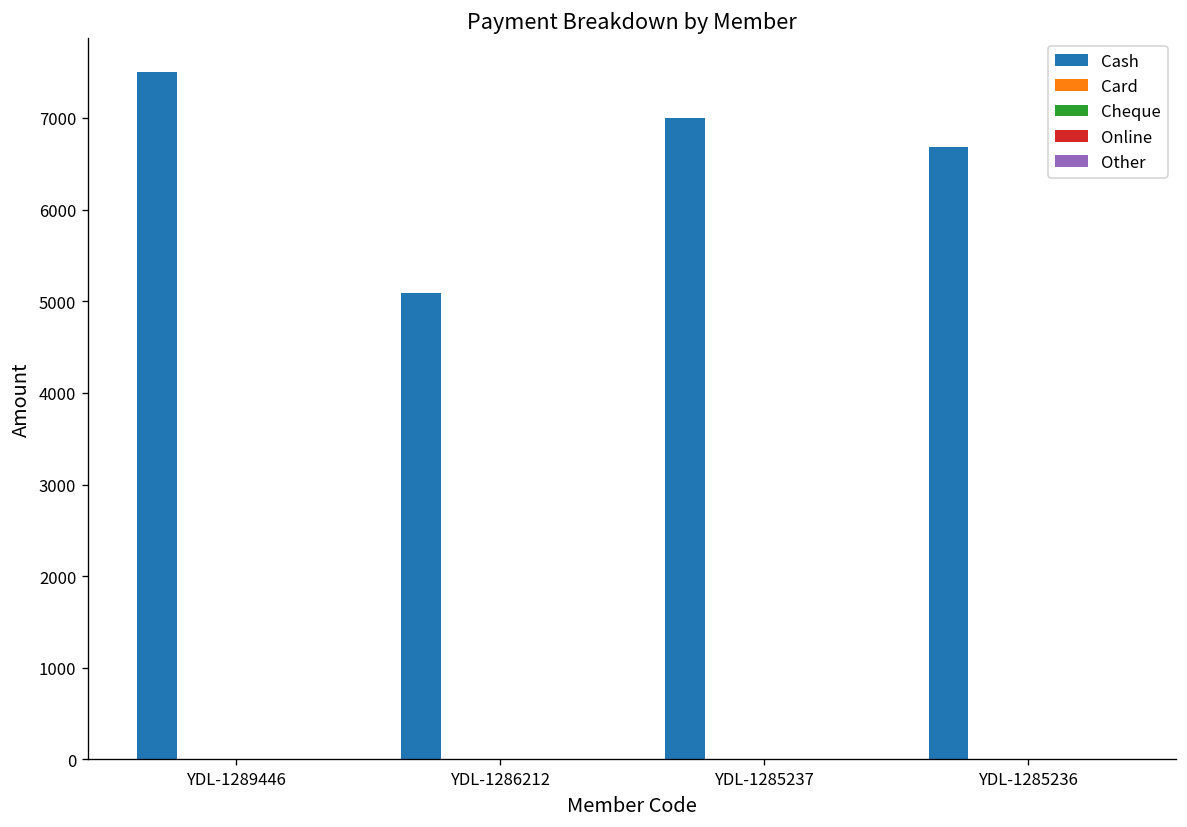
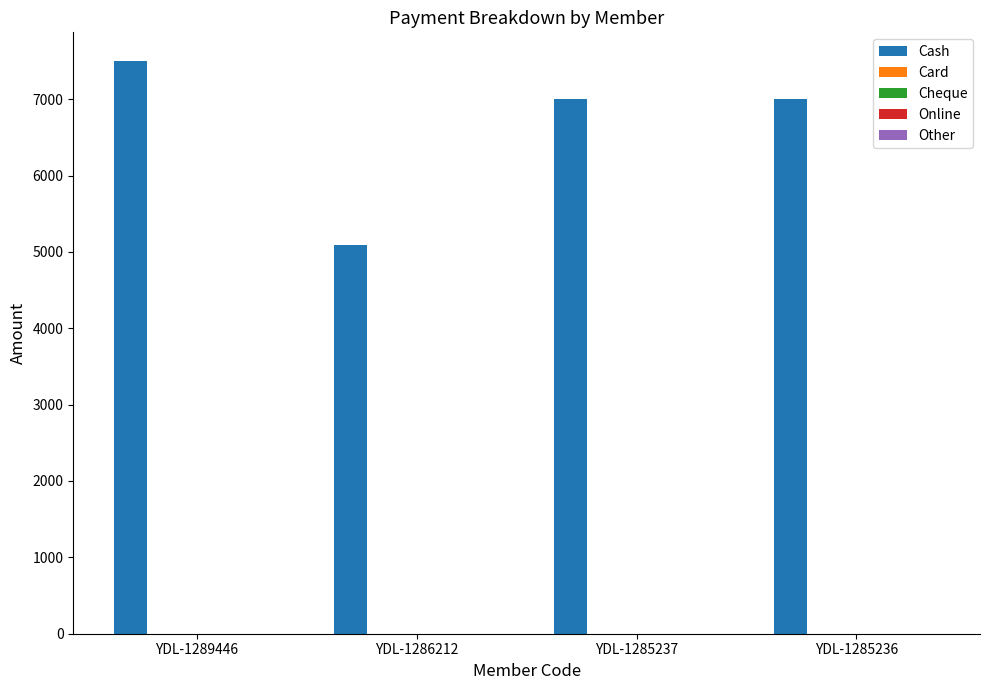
  {
    "Cash": {
      "YDL-1289446": 7500,
      "YDL-1286212": 5100,
      "YDL-1285237": 7000,
-     "YDL-1285236": 6700
+     "YDL-1285236": 7000
    },
    "Card": {
      "YDL-1289446": 0,
      "YDL-1286212": 0,
      "YDL-1285237": 0,
      "YDL-1285236": 0
    },
    "Cheque": {
      "YDL-1289446": 0,
      "YDL-1286212": 0,
      "YDL-1285237": 0,
      "YDL-1285236": 0
    },
    "Online": {
      "YDL-1289446": 0,
      "YDL-1286212": 0,
      "YDL-1285237": 0,
      "YDL-1285236": 0
    },
    "Other": {
      "YDL-1289446": 0,
      "YDL-1286212": 0,
      "YDL-1285237": 0,
      "YDL-1285236": 0
    }
  }
